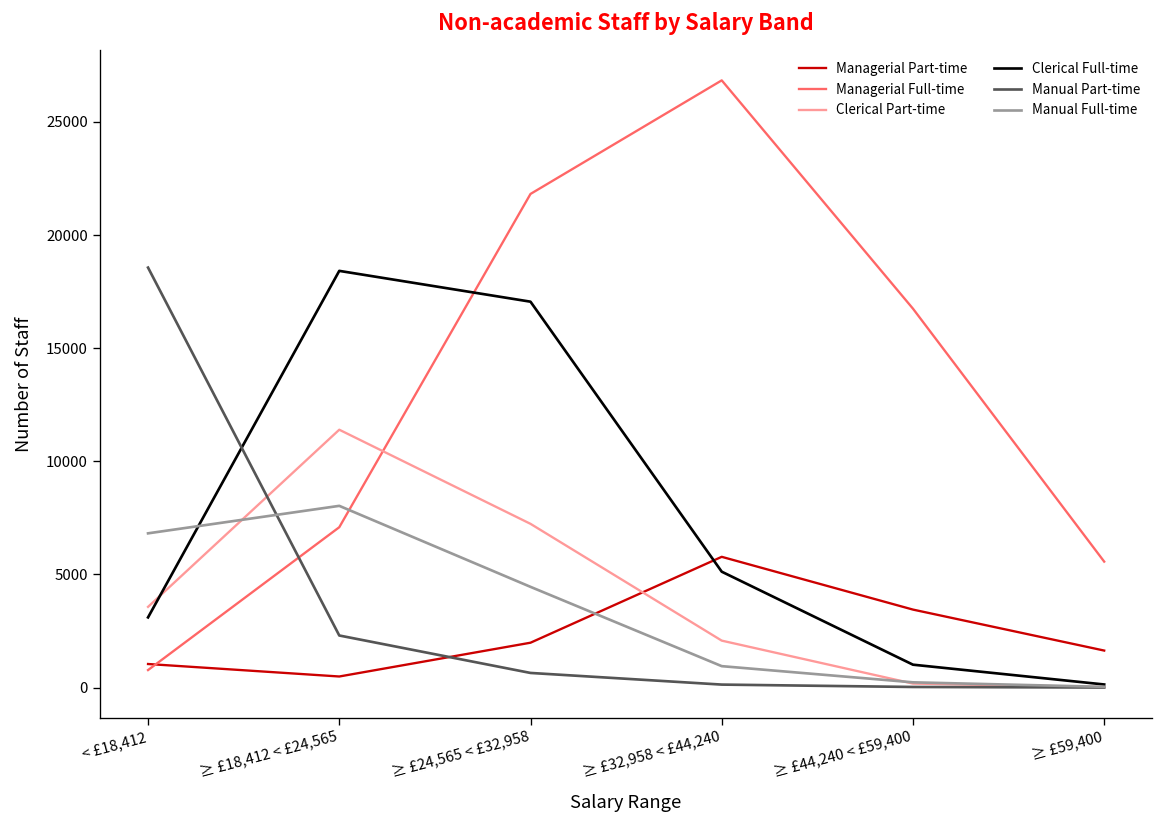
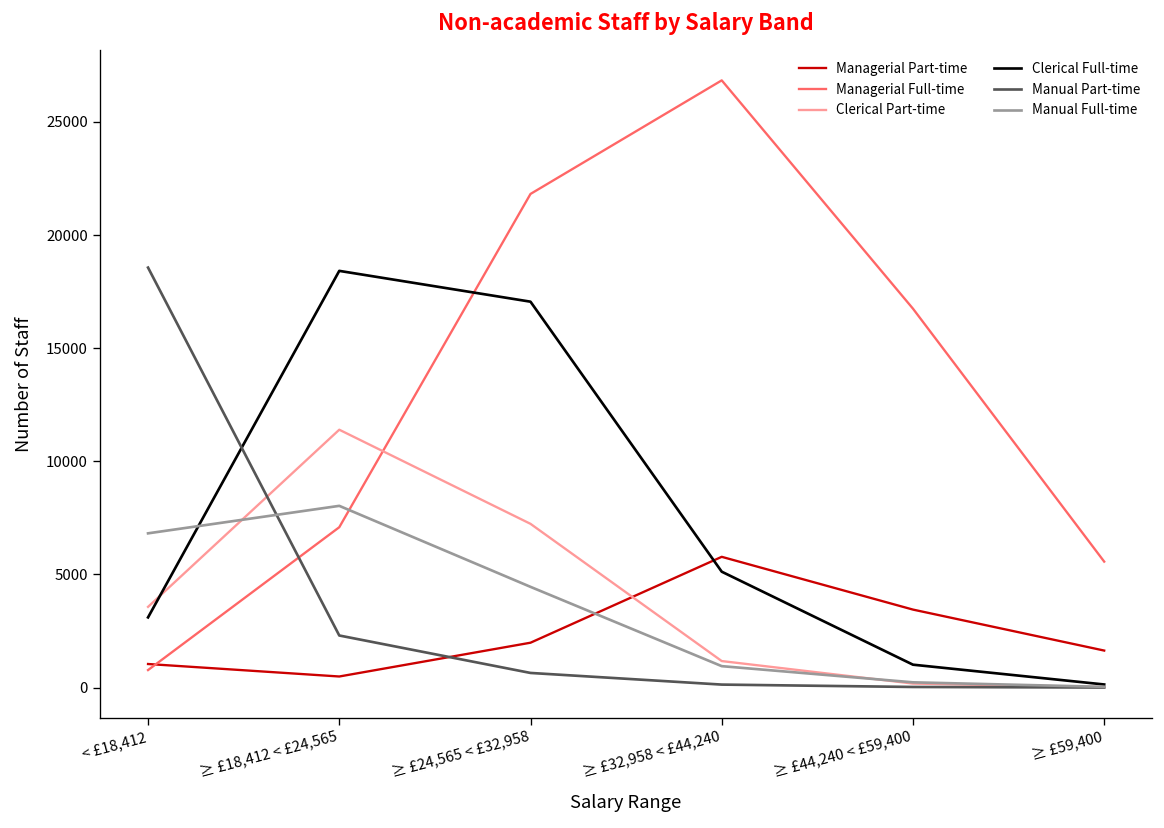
  {
    "Managerial Part-time": {
      "< £18,412": 1000,
      "≥ £18,412 < £24,565": 500,
      "≥ £24,565 < £32,958": 2000,
      "≥ £32,958 < £44,240": 5800,
      "≥ £44,240 < £59,400": 3400,
      "≥ £59,400": 1600
    },
    "Managerial Full-time": {
      "< £18,412": 800,
      "≥ £18,412 < £24,565": 7100,
      "≥ £24,565 < £32,958": 21800,
      "≥ £32,958 < £44,240": 26800,
      "≥ £44,240 < £59,400": 16700,
      "≥ £59,400": 5600
    },
    "Clerical Part-time": {
      "< £18,412": 3600,
      "≥ £18,412 < £24,565": 11400,
      "≥ £24,565 < £32,958": 7200,
-     "≥ £32,958 < £44,240": 2100
+     "≥ £32,958 < £44,240": 1200
    },
    "Clerical Full-time": {
      "< £18,412": 3100,
      "≥ £18,412 < £24,565": 18400,
      "≥ £24,565 < £32,958": 17100,
      "≥ £32,958 < £44,240": 5100,
      "≥ £44,240 < £59,400": 1000
    },
    "Manual Part-time": {
      "< £18,412": 18600,
      "≥ £18,412 < £24,565": 2300,
      "≥ £24,565 < £32,958": 600,
      "≥ £32,958 < £44,240": 100,
      "≥ £44,240 < £59,400": 0
    },
    "Manual Full-time": {
      "< £18,412": 6800,
      "≥ £18,412 < £24,565": 8000,
      "≥ £24,565 < £32,958": 4500,
      "≥ £32,958 < £44,240": 900
    }
  }
